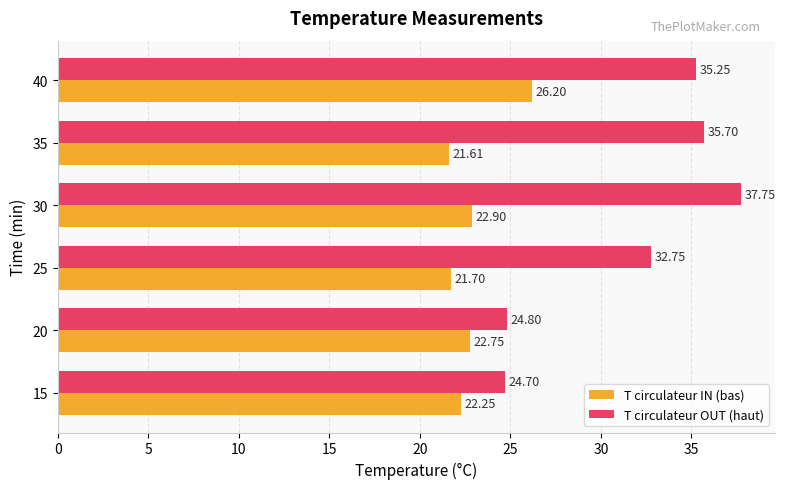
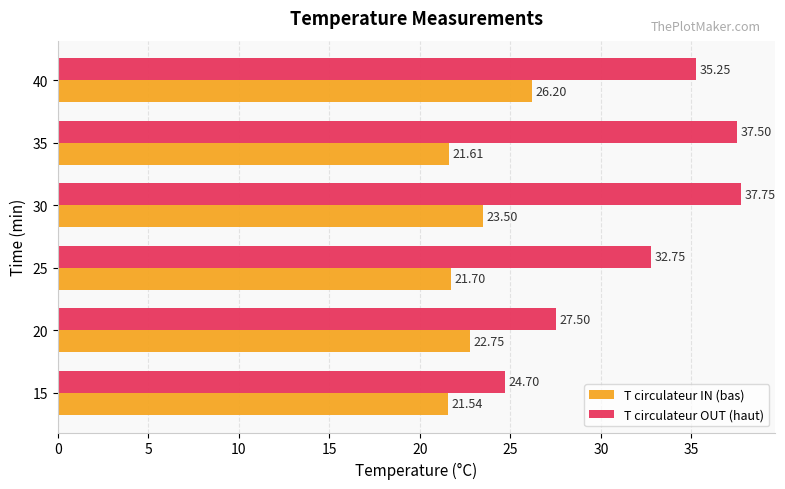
  {
    "T circulateur IN (bas)": {
      "40": 26.20,
      "35": 21.61,
-     "30": 22.90,
+     "30": 23.50,
      "25": 21.70,
      "20": 22.75,
-     "15": 22.25
+     "15": 21.54
    },
    "T circulateur OUT (haut)": {
      "40": 35.25,
-     "35": 35.70,
+     "35": 37.50,
      "30": 37.75,
      "25": 32.75,
-     "20": 24.80,
+     "20": 27.50,
      "15": 24.70
    }
  }
